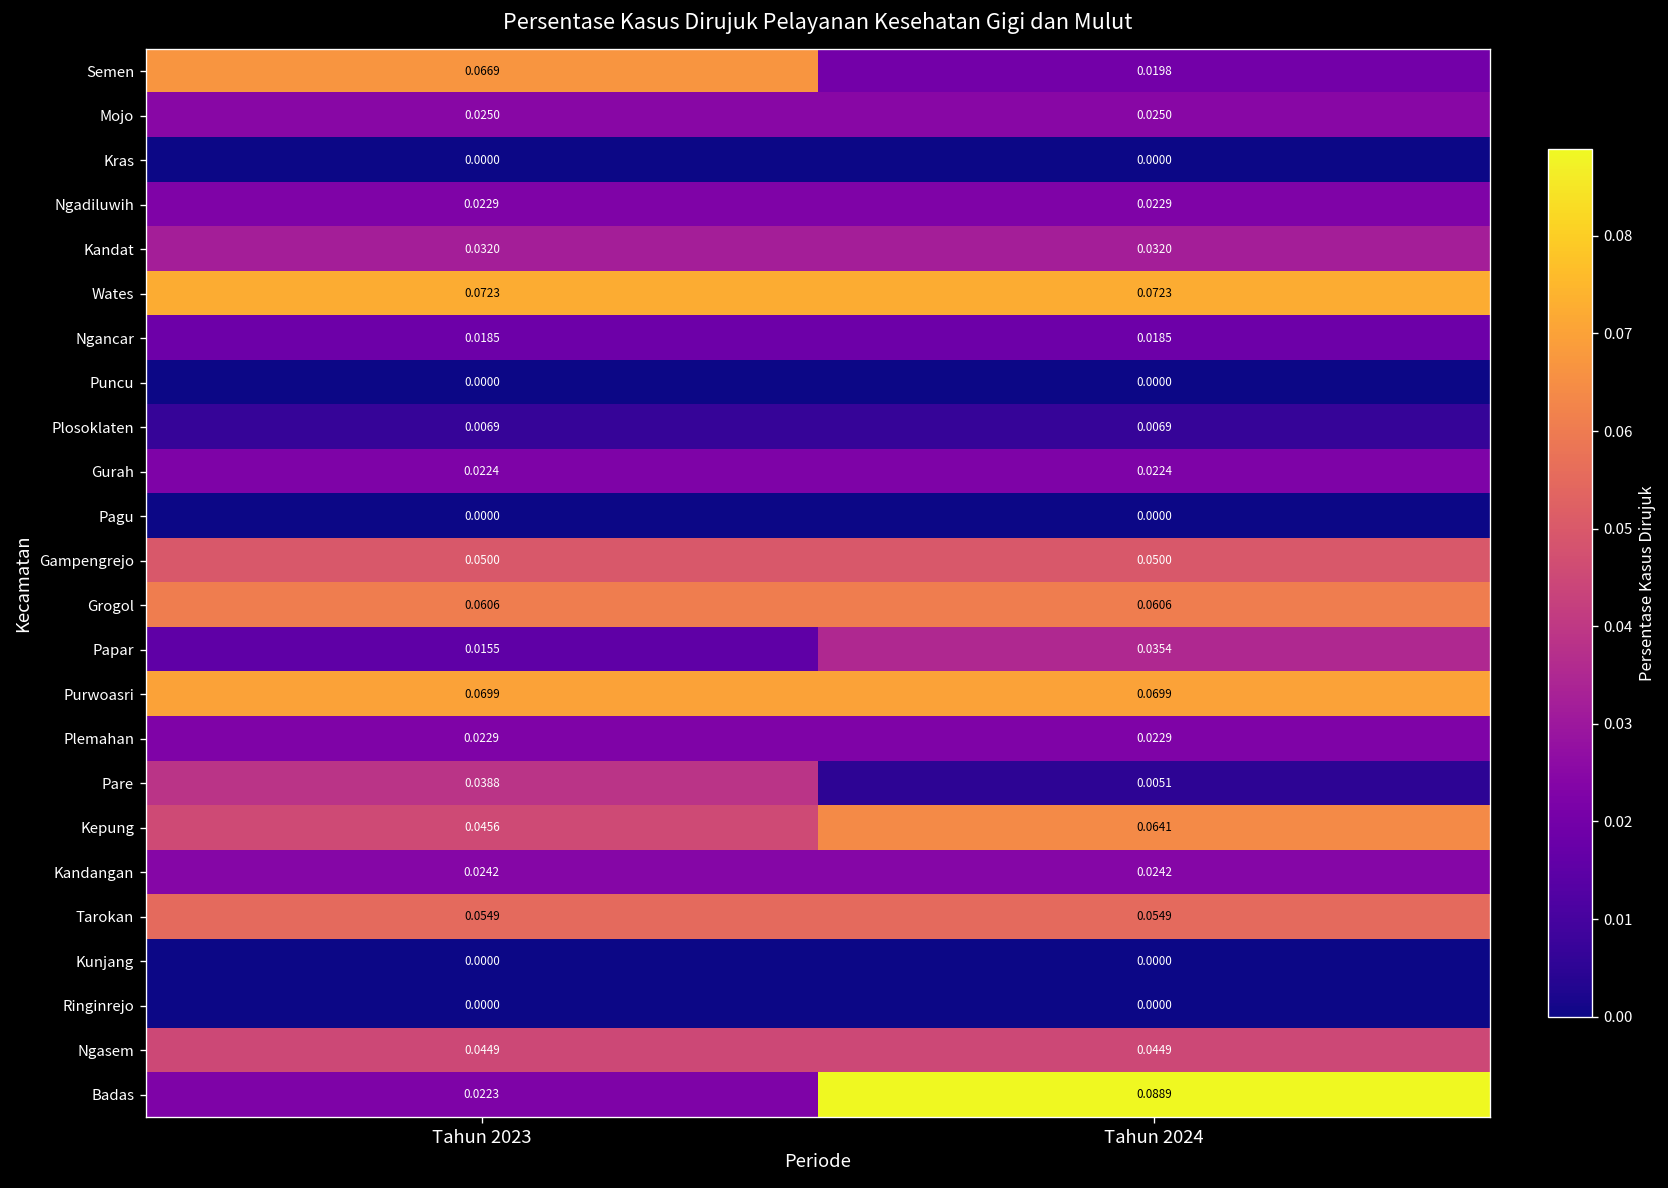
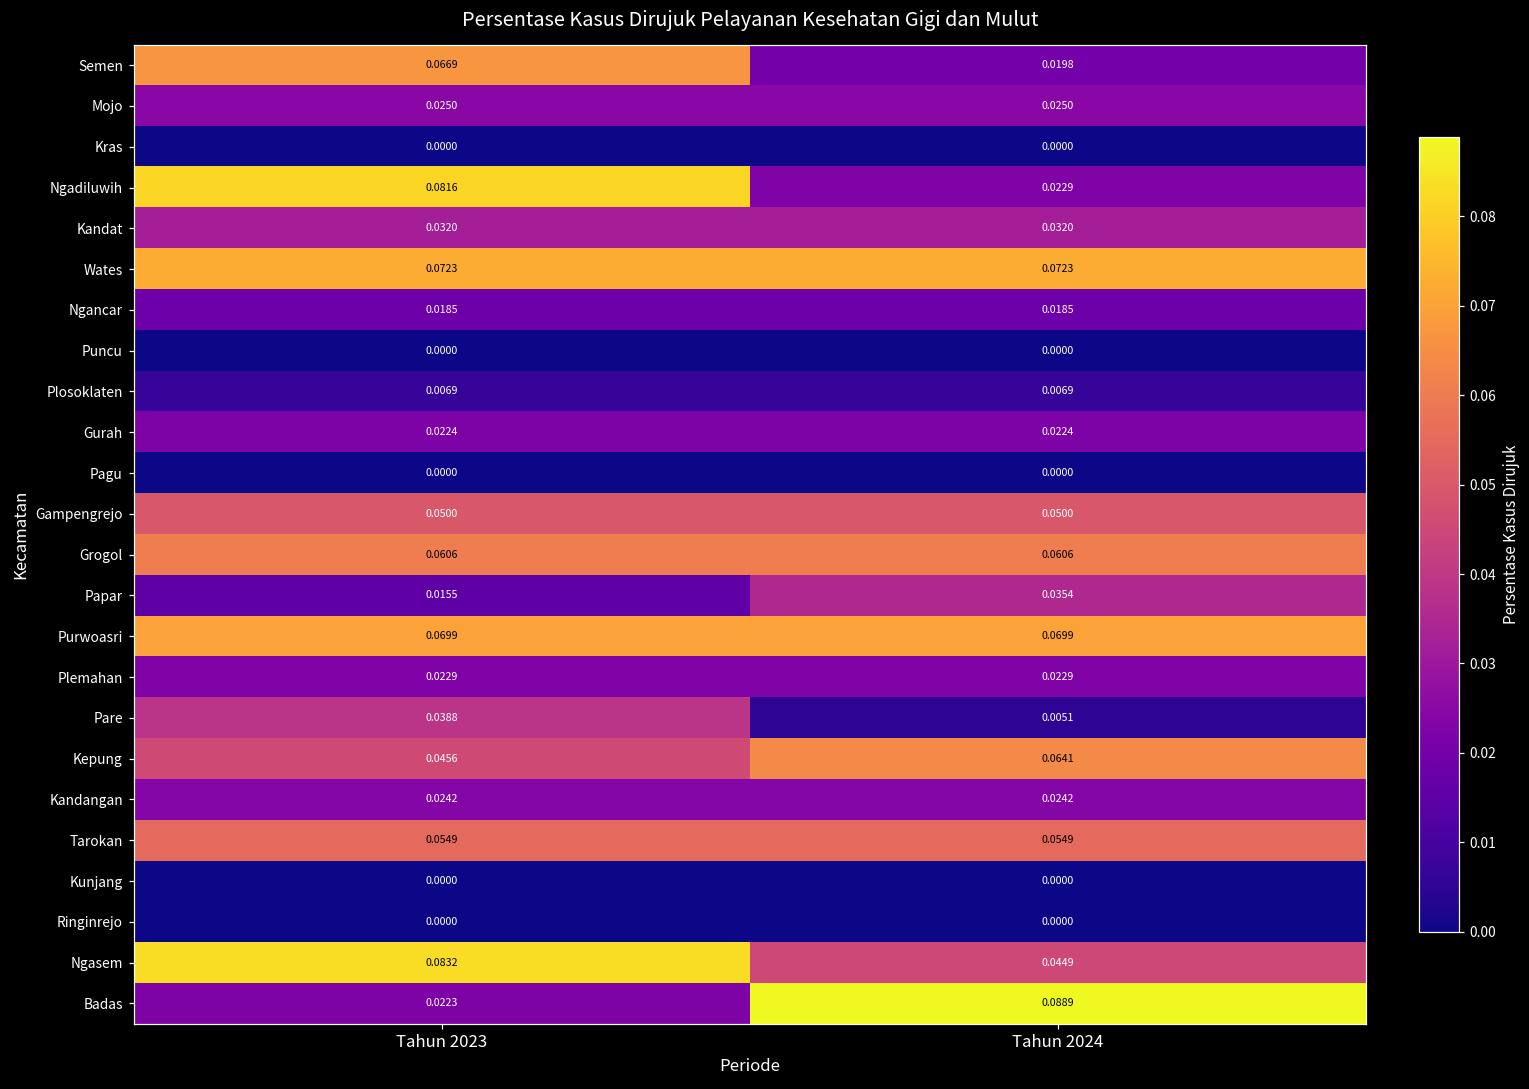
  {
    "Semen": {
      "Tahun 2023": 0.0669,
      "Tahun 2024": 0.0198
    },
    "Mojo": {
      "Tahun 2023": 0.0250,
      "Tahun 2024": 0.0250
    },
    "Kras": {
      "Tahun 2023": 0.0000,
      "Tahun 2024": 0.0000
    },
    "Ngadiluwih": {
-     "Tahun 2023": 0.0229,
+     "Tahun 2023": 0.0816,
      "Tahun 2024": 0.0229
    },
    "Kandat": {
      "Tahun 2023": 0.0320,
      "Tahun 2024": 0.0320
    },
    "Wates": {
      "Tahun 2023": 0.0723,
      "Tahun 2024": 0.0723
    },
    "Ngancar": {
      "Tahun 2023": 0.0185,
      "Tahun 2024": 0.0185
    },
    "Puncu": {
      "Tahun 2023": 0.0000,
      "Tahun 2024": 0.0000
    },
    "Plosoklaten": {
      "Tahun 2023": 0.0069,
      "Tahun 2024": 0.0069
    },
    "Gurah": {
      "Tahun 2023": 0.0224,
      "Tahun 2024": 0.0224
    },
    "Pagu": {
      "Tahun 2023": 0.0000,
      "Tahun 2024": 0.0000
    },
    "Gampengrejo": {
      "Tahun 2023": 0.0500,
      "Tahun 2024": 0.0500
    },
    "Grogol": {
      "Tahun 2023": 0.0606,
      "Tahun 2024": 0.0606
    },
    "Papar": {
      "Tahun 2023": 0.0155,
      "Tahun 2024": 0.0354
    },
    "Purwoasri": {
      "Tahun 2023": 0.0699,
      "Tahun 2024": 0.0699
    },
    "Plemahan": {
      "Tahun 2023": 0.0229,
      "Tahun 2024": 0.0229
    },
    "Pare": {
      "Tahun 2023": 0.0388,
      "Tahun 2024": 0.0051
    },
    "Kepung": {
      "Tahun 2023": 0.0456,
      "Tahun 2024": 0.0641
    },
    "Kandangan": {
      "Tahun 2023": 0.0242,
      "Tahun 2024": 0.0242
    },
    "Tarokan": {
      "Tahun 2023": 0.0549,
      "Tahun 2024": 0.0549
    },
    "Kunjang": {
      "Tahun 2023": 0.0000,
      "Tahun 2024": 0.0000
    },
    "Ringinrejo": {
      "Tahun 2023": 0.0000,
      "Tahun 2024": 0.0000
    },
    "Ngasem": {
-     "Tahun 2023": 0.0449,
+     "Tahun 2023": 0.0832,
      "Tahun 2024": 0.0449
    },
    "Badas": {
      "Tahun 2023": 0.0223,
      "Tahun 2024": 0.0889
    }
  }
